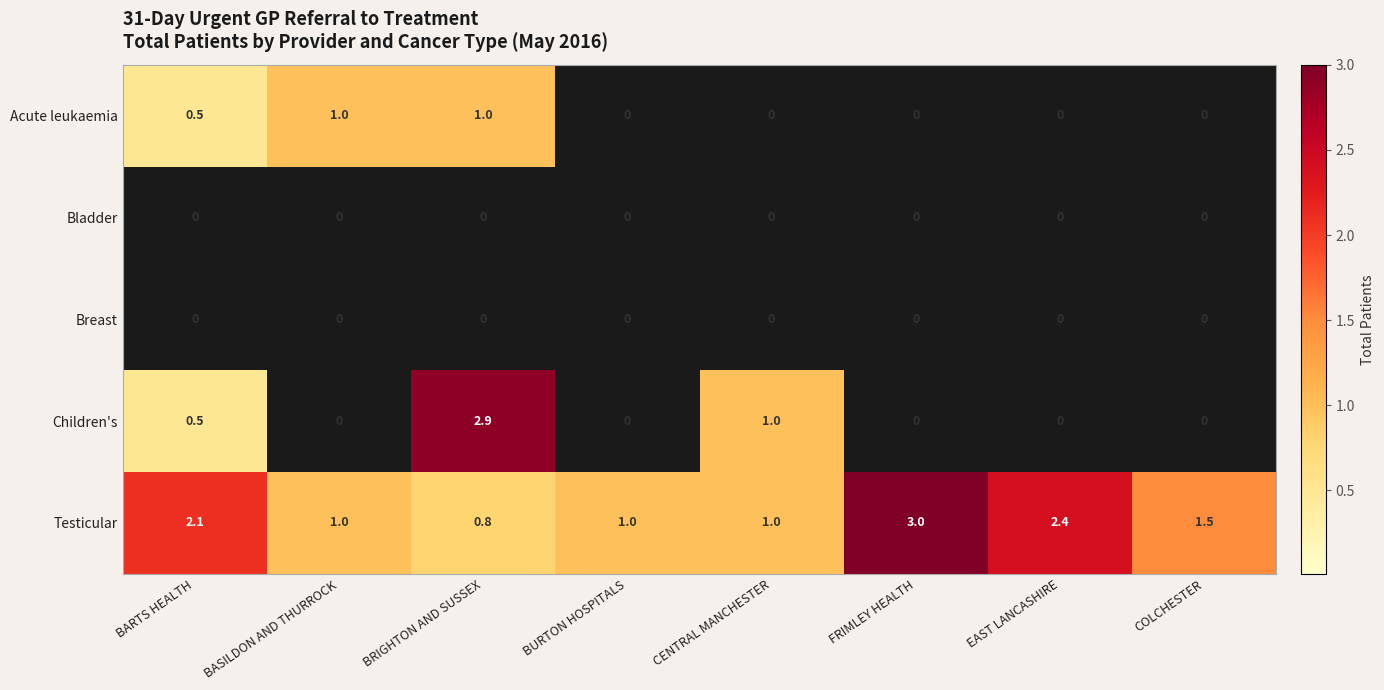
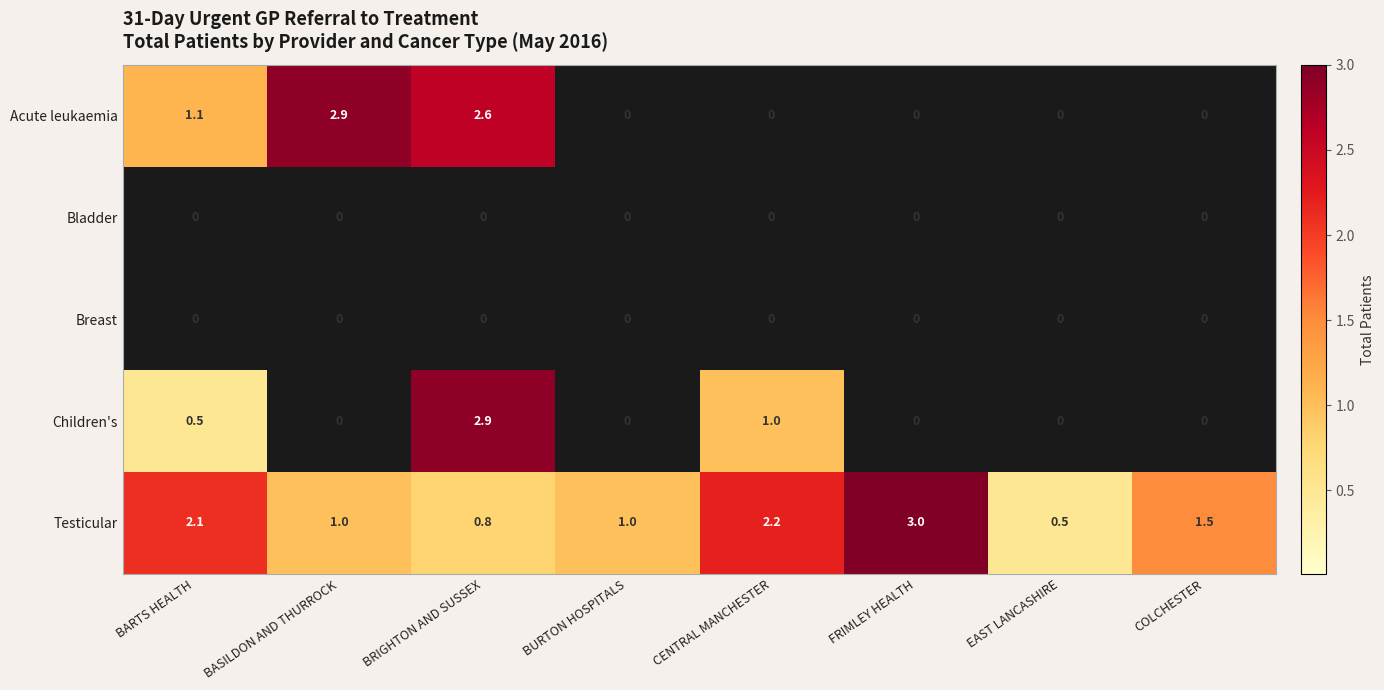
  {
    "Acute leukaemia": {
-     "BARTS HEALTH": 0.5,
-     "BASILDON AND THURROCK": 1.0,
-     "BRIGHTON AND SUSSEX": 1.0
+     "BARTS HEALTH": 1.1,
+     "BASILDON AND THURROCK": 2.9,
+     "BRIGHTON AND SUSSEX": 2.6
    },
    "Children's": {
      "BARTS HEALTH": 0.5,
      "BRIGHTON AND SUSSEX": 2.9,
      "CENTRAL MANCHESTER": 1.0
    },
    "Testicular": {
      "BARTS HEALTH": 2.1,
      "BASILDON AND THURROCK": 1.0,
      "BRIGHTON AND SUSSEX": 0.8,
      "BURTON HOSPITALS": 1.0,
-     "CENTRAL MANCHESTER": 1.0,
+     "CENTRAL MANCHESTER": 2.2,
      "FRIMLEY HEALTH": 3.0,
-     "EAST LANCASHIRE": 2.4,
+     "EAST LANCASHIRE": 0.5,
      "COLCHESTER": 1.5
    }
  }
